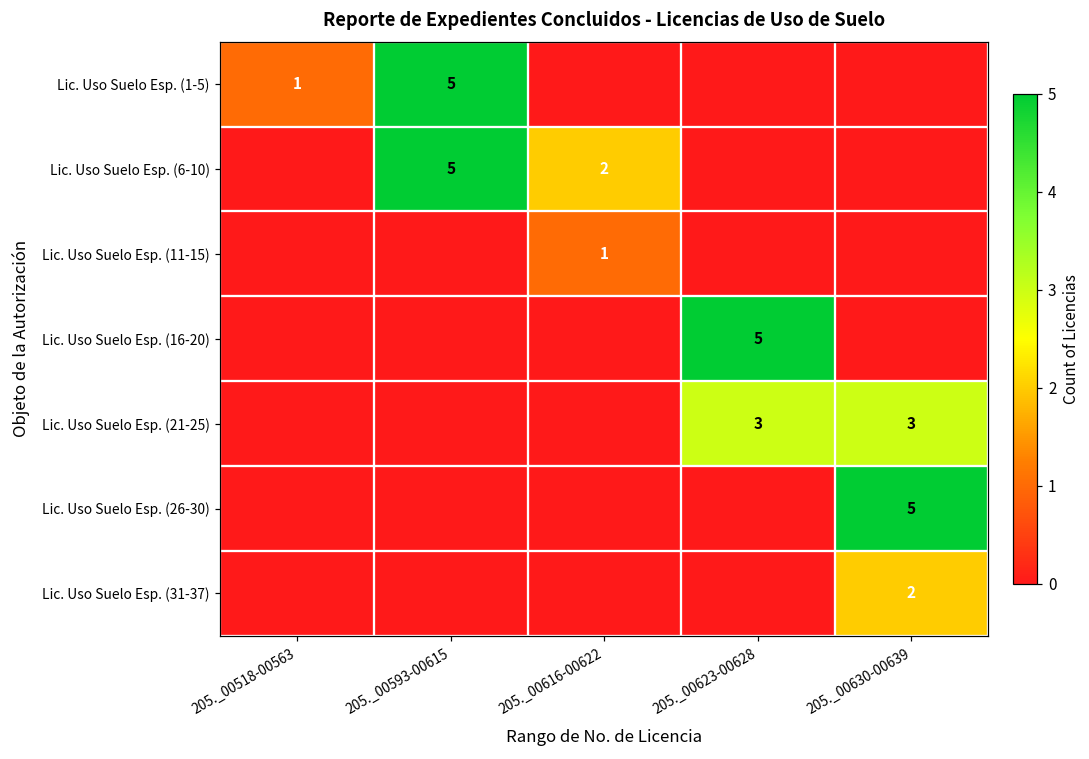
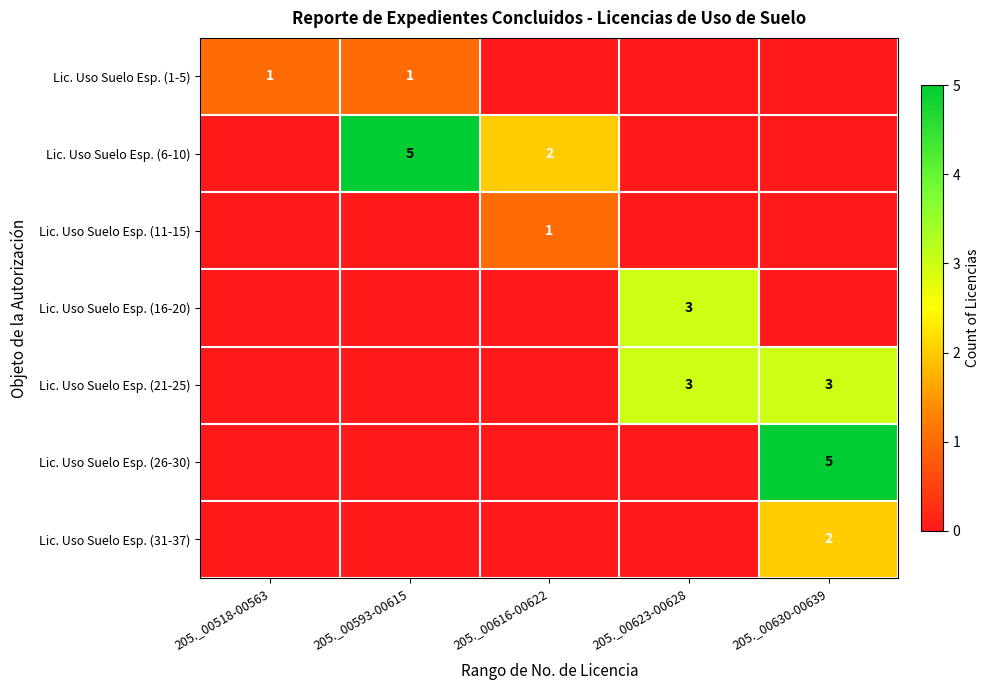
  {
    "Lic. Uso Suelo Esp. (1-5)": {
      "205._00518-00563": 1,
-     "205._00593-00615": 5
+     "205._00593-00615": 1
    },
    "Lic. Uso Suelo Esp. (6-10)": {
      "205._00593-00615": 5,
      "205._00616-00622": 2
    },
    "Lic. Uso Suelo Esp. (11-15)": {
      "205._00616-00622": 1
    },
    "Lic. Uso Suelo Esp. (16-20)": {
-     "205._00623-00628": 5
+     "205._00623-00628": 3
    },
    "Lic. Uso Suelo Esp. (21-25)": {
      "205._00623-00628": 3,
      "205._00630-00639": 3
    },
    "Lic. Uso Suelo Esp. (26-30)": {
      "205._00630-00639": 5
    },
    "Lic. Uso Suelo Esp. (31-37)": {
      "205._00630-00639": 2
    }
  }
